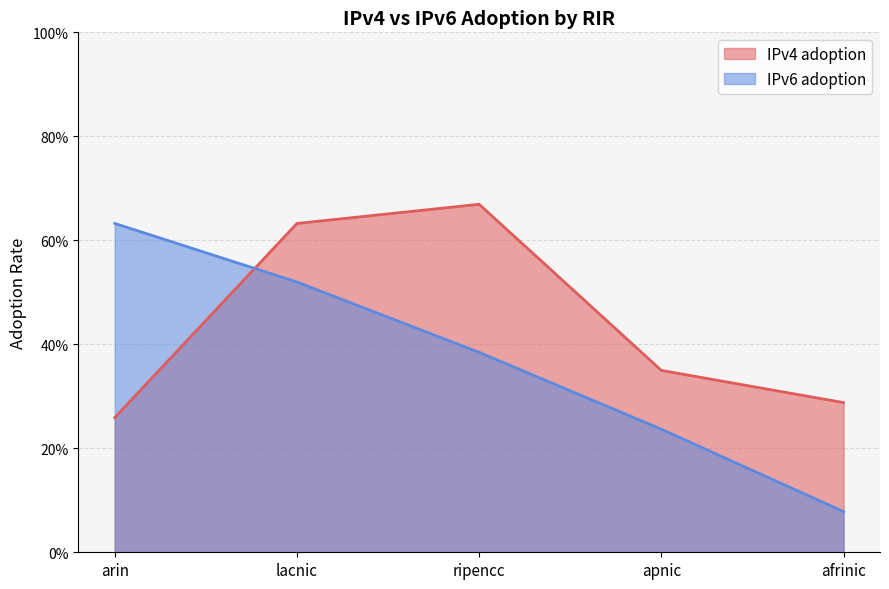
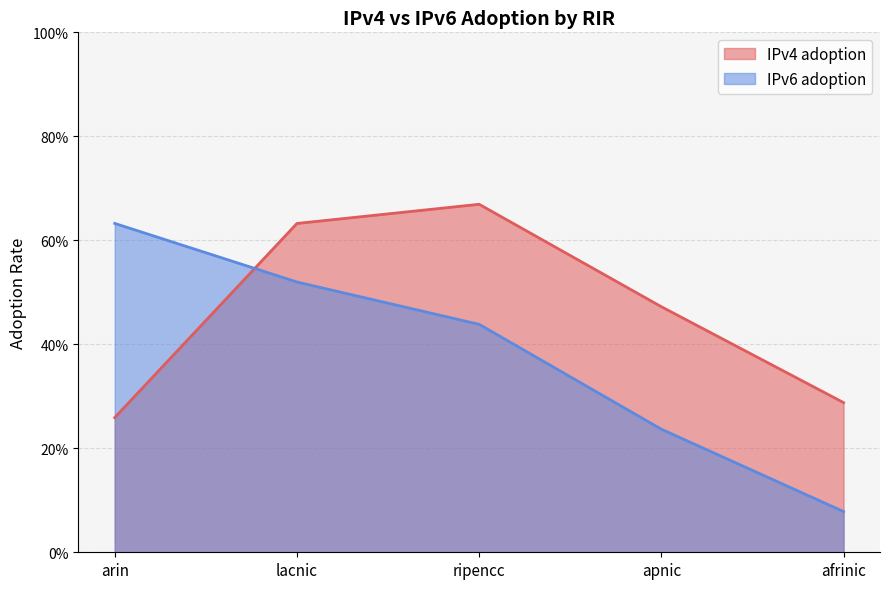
  {
    "IPv4 adoption": {
      "arin": "26%",
      "lacnic": "63%",
      "ripencc": "67%",
-     "apnic": "35%",
+     "apnic": "47%",
      "afrinic": "29%"
    },
    "IPv6 adoption": {
      "arin": "63%",
      "lacnic": "52%",
-     "ripencc": "38%",
+     "ripencc": "44%",
      "apnic": "24%",
      "afrinic": "8%"
    }
  }
